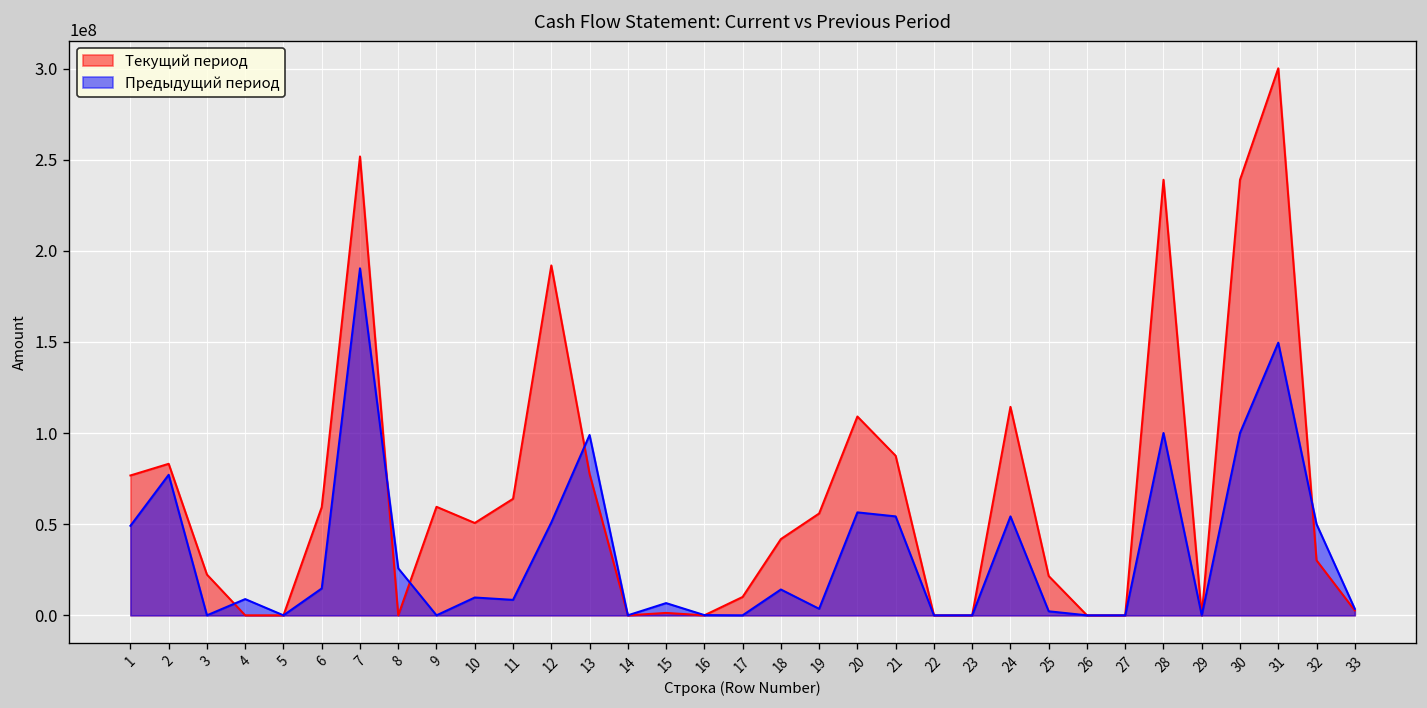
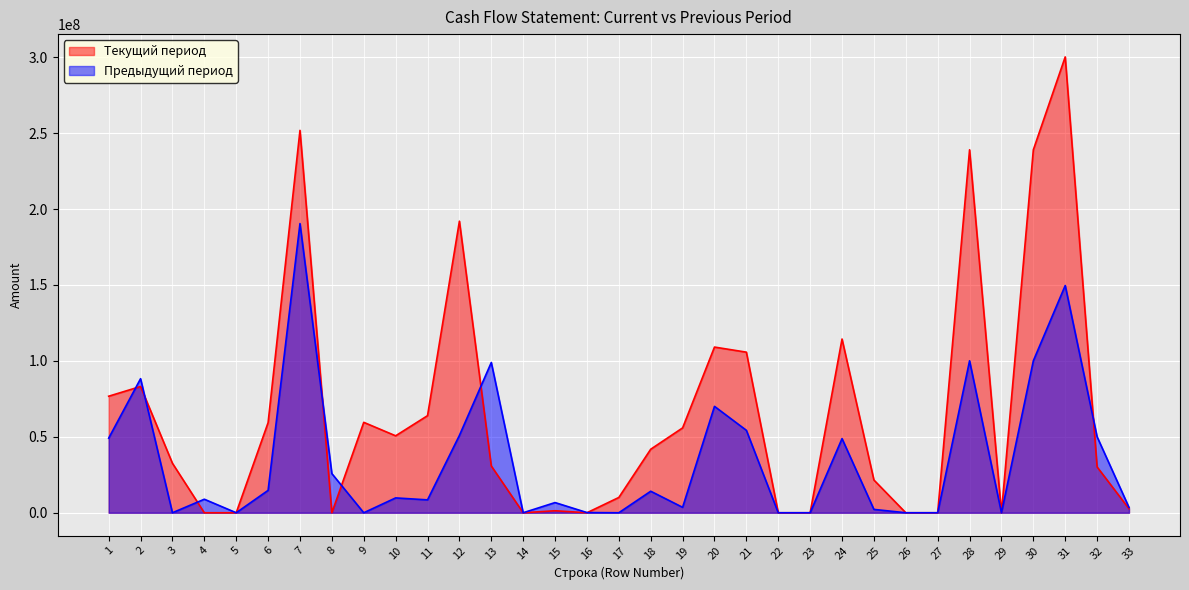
  {
    "Текущий период": {
      "1": 77000000,
      "2": 83000000,
-     "3": 22000000,
+     "3": 33000000,
      "4": 0,
      "6": 59000000,
      "7": 252000000,
      "8": 0,
      "9": 60000000,
      "10": 51000000,
      "11": 64000000,
      "12": 192000000,
-     "13": 78000000,
+     "13": 31000000,
      "15": 1000000,
      "17": 10000000,
      "18": 42000000,
      "19": 56000000,
      "20": 109000000,
-     "21": 88000000,
+     "21": 106000000,
      "24": 114000000,
      "25": 22000000,
      "28": 239000000,
      "30": 239000000,
      "31": 300000000,
      "32": 30000000
    },
    "Предыдущий период": {
      "1": 49000000,
-     "2": 77000000,
+     "2": 88000000,
      "3": 0,
      "4": 9000000,
      "6": 15000000,
      "7": 190000000,
      "8": 26000000,
      "9": 0,
      "10": 10000000,
      "11": 8000000,
      "12": 51000000,
      "13": 99000000,
      "15": 7000000,
      "17": 0,
      "18": 14000000,
      "19": 4000000,
-     "20": 56000000,
+     "20": 70000000,
      "21": 54000000,
-     "24": 54000000,
+     "24": 49000000,
      "25": 2000000,
      "28": 100000000,
      "30": 100000000,
      "31": 150000000,
      "32": 50000000
    }
  }
